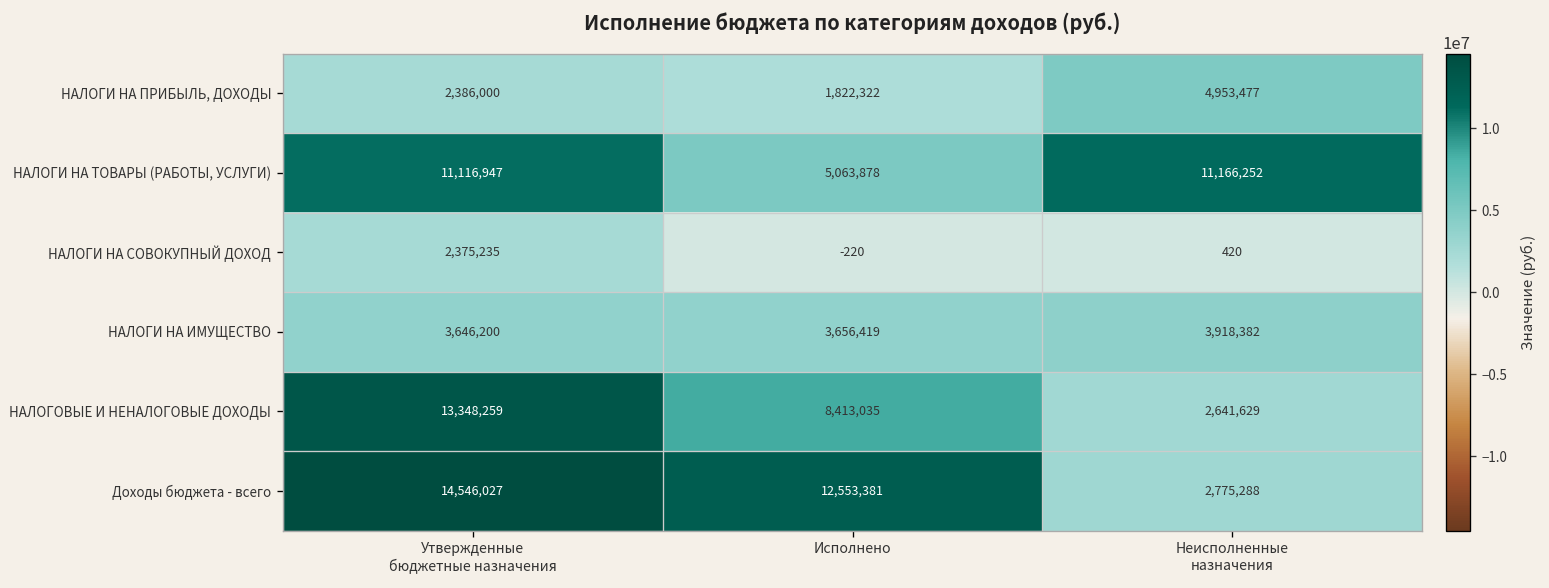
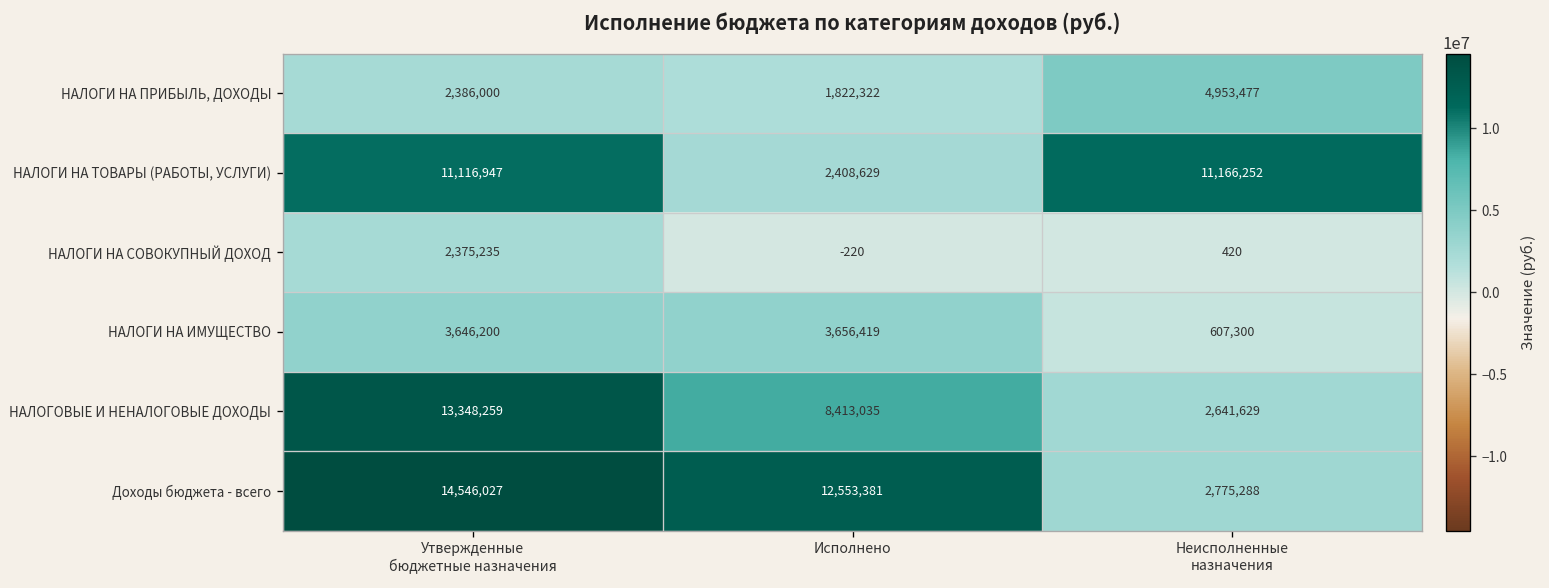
  {
    "НАЛОГИ НА ПРИБЫЛЬ, ДОХОДЫ": {
      "Утвержденные бюджетные назначения": "2,386,000",
      "Исполнено": "1,822,322",
      "Неисполненные назначения": "4,953,477"
    },
    "НАЛОГИ НА ТОВАРЫ (РАБОТЫ, УСЛУГИ)": {
      "Утвержденные бюджетные назначения": "11,116,947",
-     "Исполнено": "5,063,878",
+     "Исполнено": "2,408,629",
      "Неисполненные назначения": "11,166,252"
    },
    "НАЛОГИ НА СОВОКУПНЫЙ ДОХОД": {
      "Утвержденные бюджетные назначения": "2,375,235",
      "Исполнено": "-220",
      "Неисполненные назначения": "420"
    },
    "НАЛОГИ НА ИМУЩЕСТВО": {
      "Утвержденные бюджетные назначения": "3,646,200",
      "Исполнено": "3,656,419",
-     "Неисполненные назначения": "3,918,382"
+     "Неисполненные назначения": "607,300"
    },
    "НАЛОГОВЫЕ И НЕНАЛОГОВЫЕ ДОХОДЫ": {
      "Утвержденные бюджетные назначения": "13,348,259",
      "Исполнено": "8,413,035",
      "Неисполненные назначения": "2,641,629"
    },
    "Доходы бюджета - всего": {
      "Утвержденные бюджетные назначения": "14,546,027",
      "Исполнено": "12,553,381",
      "Неисполненные назначения": "2,775,288"
    }
  }
